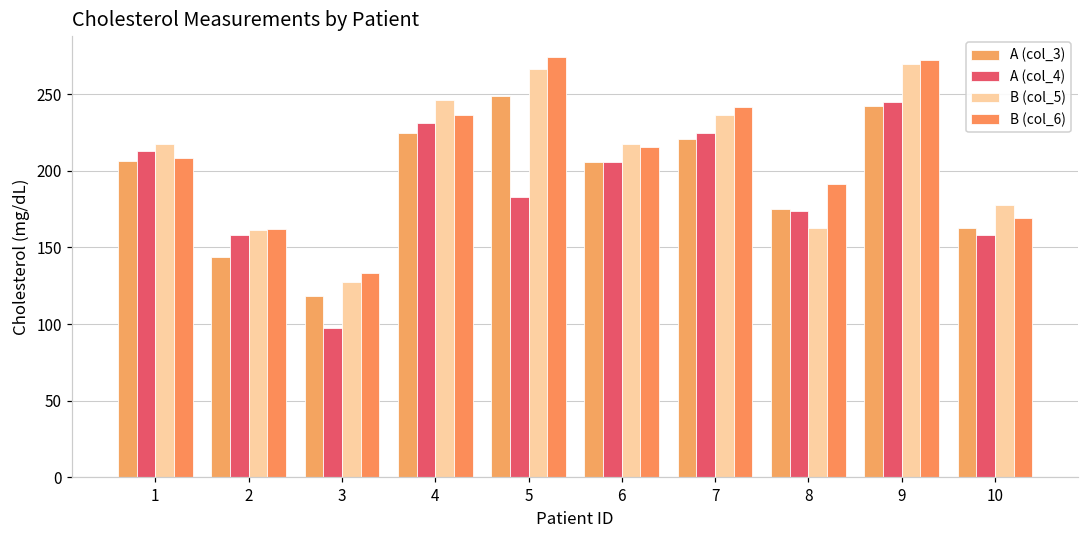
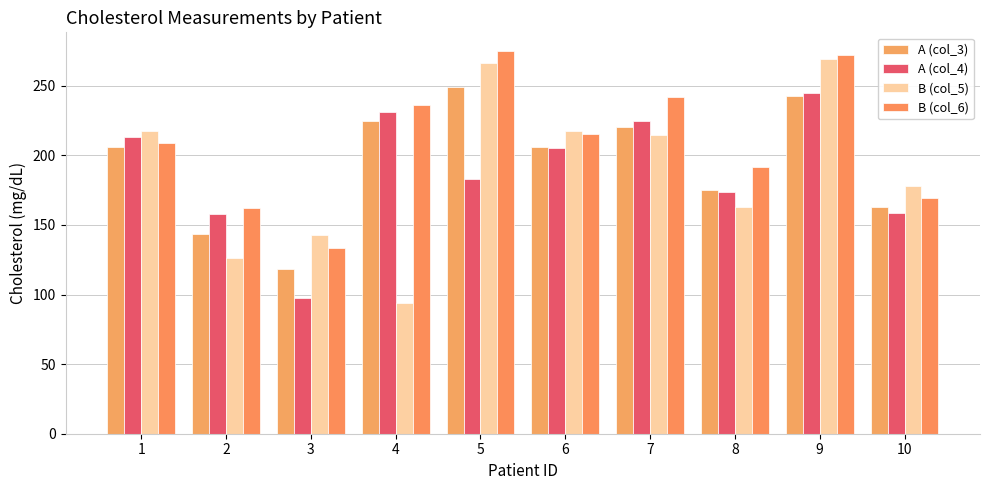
  {
    "A (col_4)": {
      "1": 213,
      "2": 158,
      "3": 97,
      "4": 231,
      "5": 183,
      "6": 206,
      "7": 225,
      "8": 174,
      "9": 245,
      "10": 158
    },
    "B (col_5)": {
      "1": 217,
-     "2": 162,
-     "3": 127,
-     "4": 246,
+     "2": 126,
+     "3": 143,
+     "4": 94,
      "5": 267,
      "6": 218,
-     "7": 236,
+     "7": 215,
      "8": 163,
      "9": 270,
      "10": 178
    }
  }
